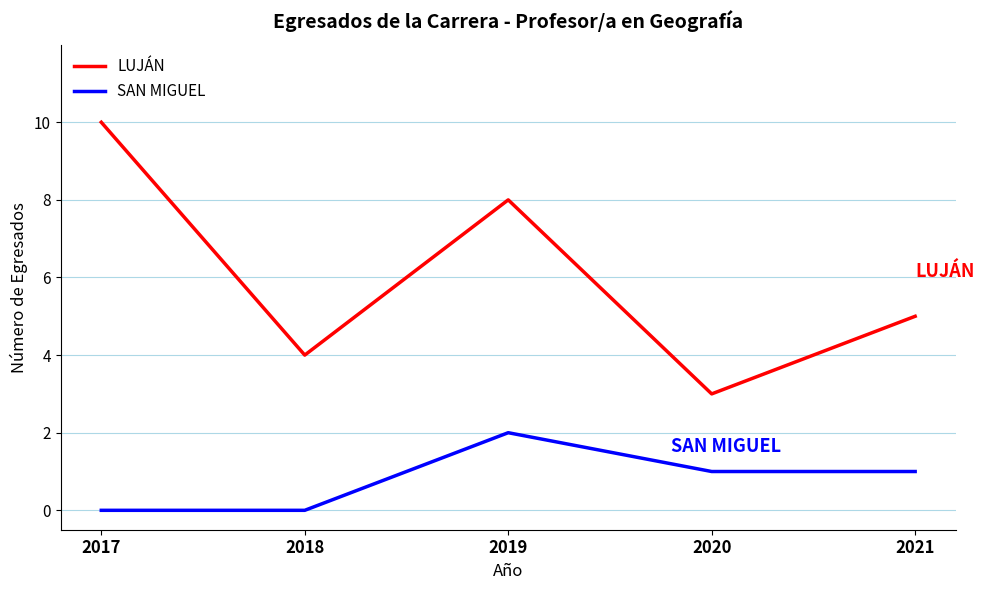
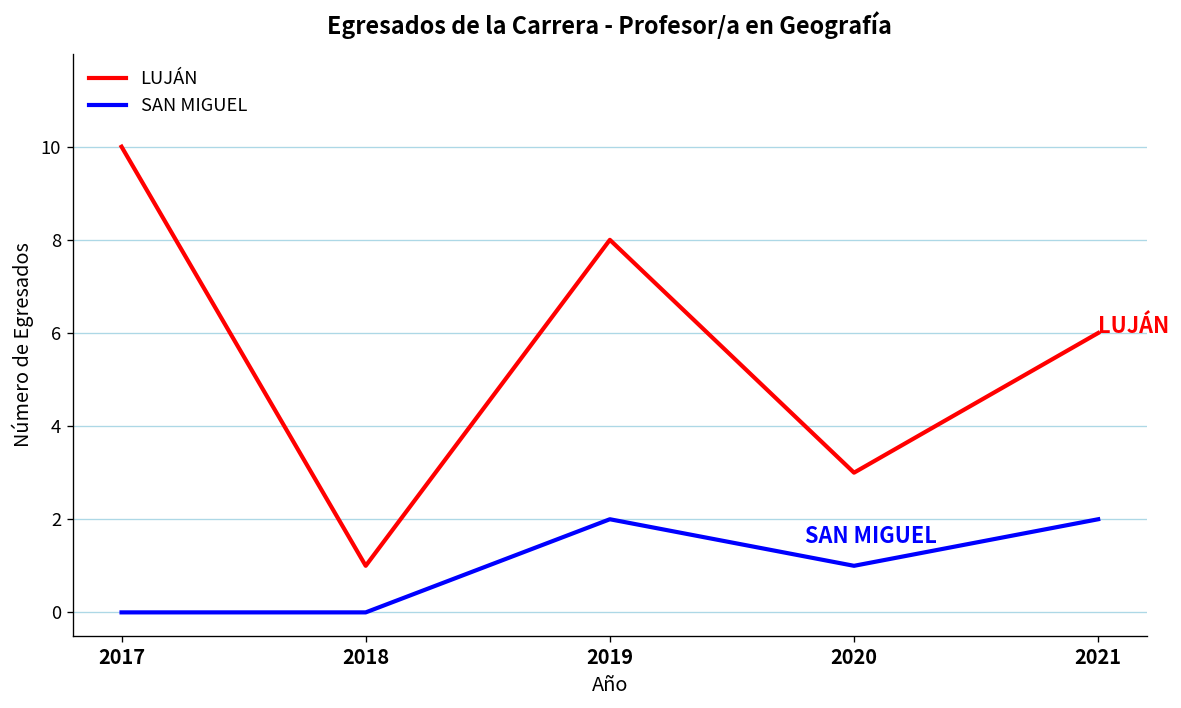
  {
    "LUJÁN": {
      "2017": 10,
-     "2018": 4,
+     "2018": 1,
      "2019": 8,
      "2020": 3,
-     "2021": 5
+     "2021": 6
    },
    "SAN MIGUEL": {
      "2017": 0,
      "2018": 0,
      "2019": 2,
      "2020": 1,
-     "2021": 1
+     "2021": 2
    }
  }
